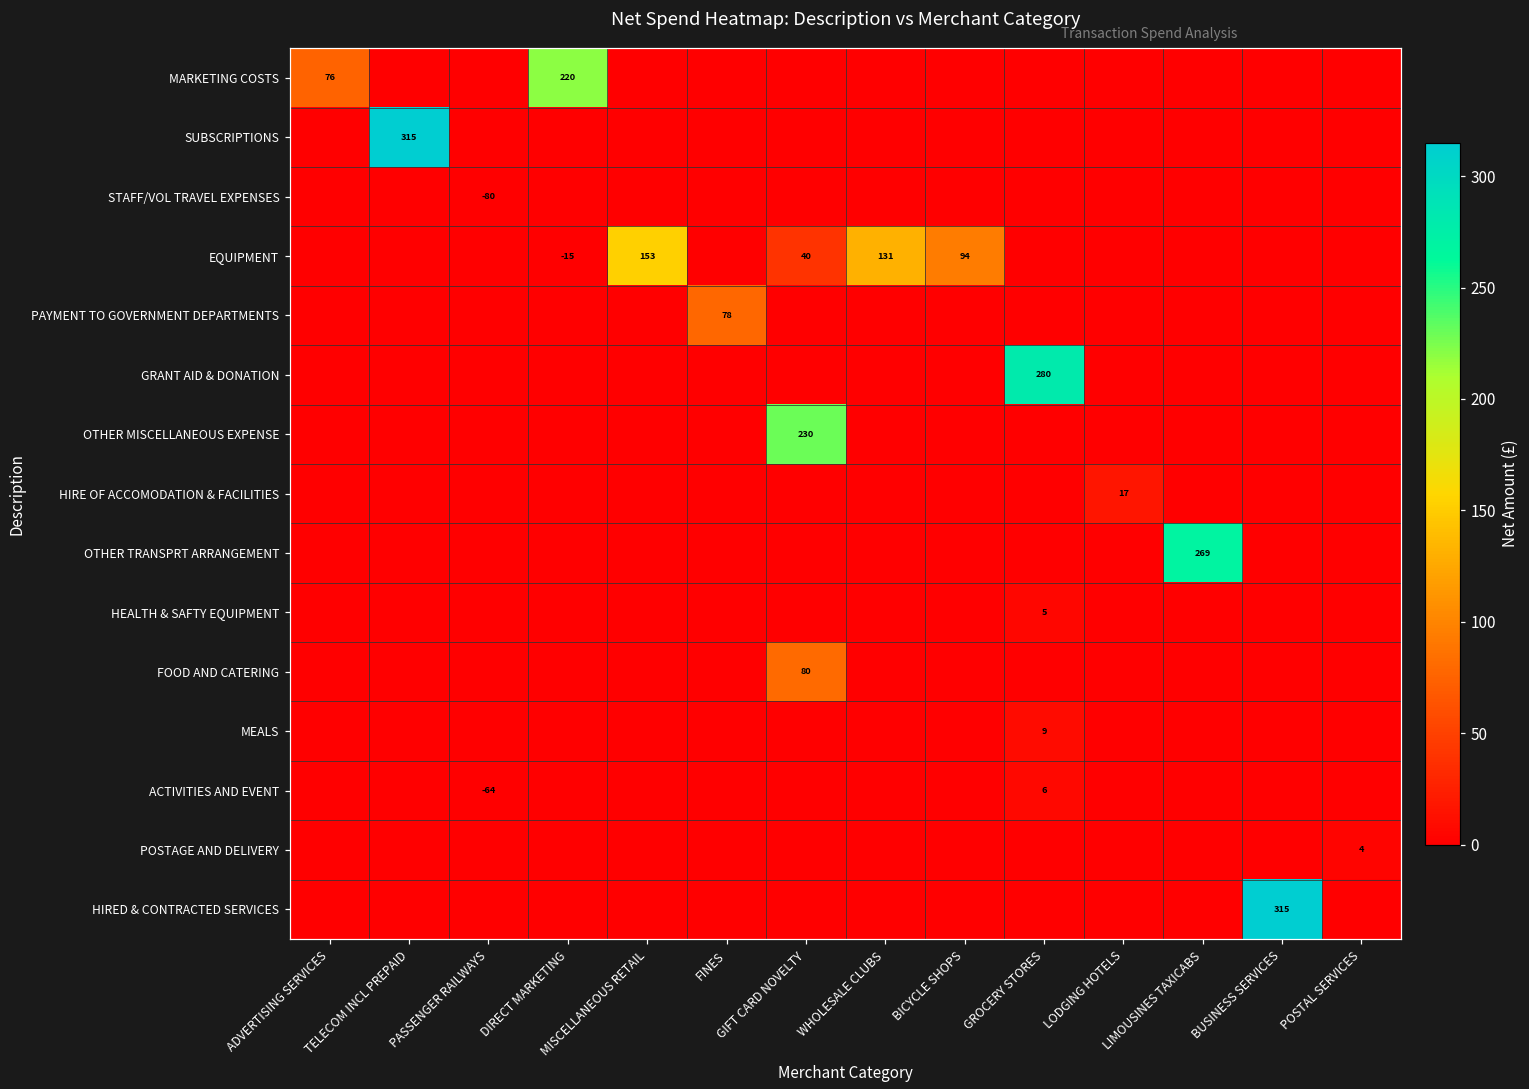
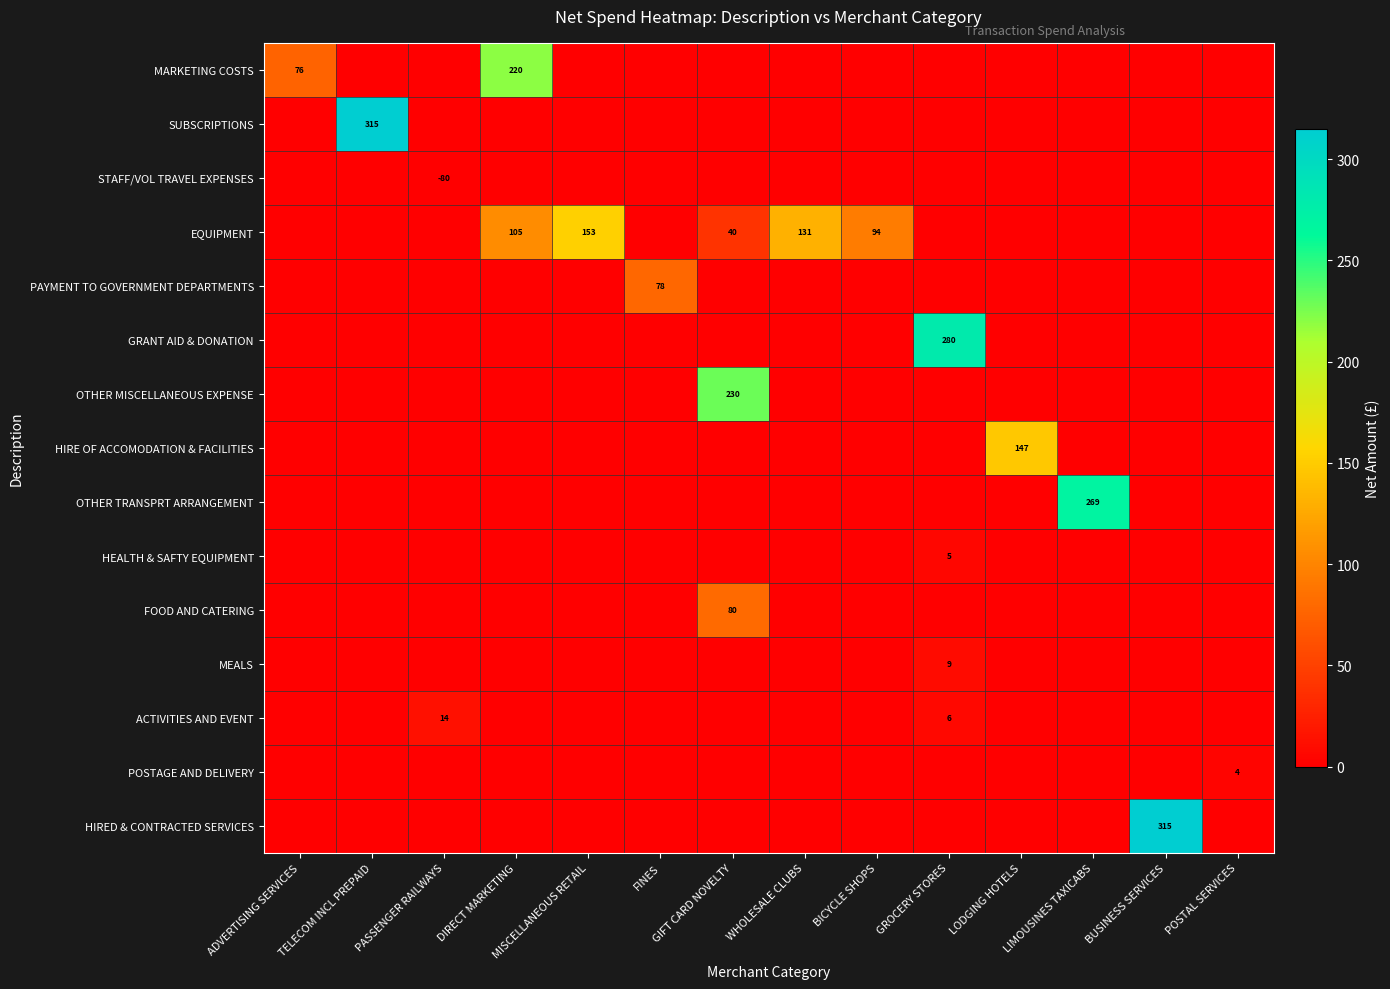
  {
    "MARKETING COSTS": {
      "ADVERTISING SERVICES": 76,
      "DIRECT MARKETING": 220
    },
    "SUBSCRIPTIONS": {
      "TELECOM INCL PREPAID": 315
    },
    "STAFF/VOL TRAVEL EXPENSES": {
      "PASSENGER RAILWAYS": -80
    },
    "EQUIPMENT": {
-     "DIRECT MARKETING": -15,
+     "DIRECT MARKETING": 105,
      "MISCELLANEOUS RETAIL": 153,
      "GIFT CARD NOVELTY": 40,
      "WHOLESALE CLUBS": 131,
      "BICYCLE SHOPS": 94
    },
    "PAYMENT TO GOVERNMENT DEPARTMENTS": {
      "FINES": 78
    },
    "GRANT AID & DONATION": {
      "GROCERY STORES": 280
    },
    "OTHER MISCELLANEOUS EXPENSE": {
      "GIFT CARD NOVELTY": 230
    },
    "HIRE OF ACCOMODATION & FACILITIES": {
-     "LODGING HOTELS": 17
+     "LODGING HOTELS": 147
    },
    "OTHER TRANSPRT ARRANGEMENT": {
      "LIMOUSINES TAXICABS": 269
    },
    "HEALTH & SAFTY EQUIPMENT": {
      "GROCERY STORES": 5
    },
    "FOOD AND CATERING": {
      "GIFT CARD NOVELTY": 80
    },
    "MEALS": {
      "GROCERY STORES": 9
    },
    "ACTIVITIES AND EVENT": {
-     "PASSENGER RAILWAYS": -64,
+     "PASSENGER RAILWAYS": 14,
      "GROCERY STORES": 6
    },
    "POSTAGE AND DELIVERY": {
      "POSTAL SERVICES": 4
    },
    "HIRED & CONTRACTED SERVICES": {
      "BUSINESS SERVICES": 315
    }
  }
